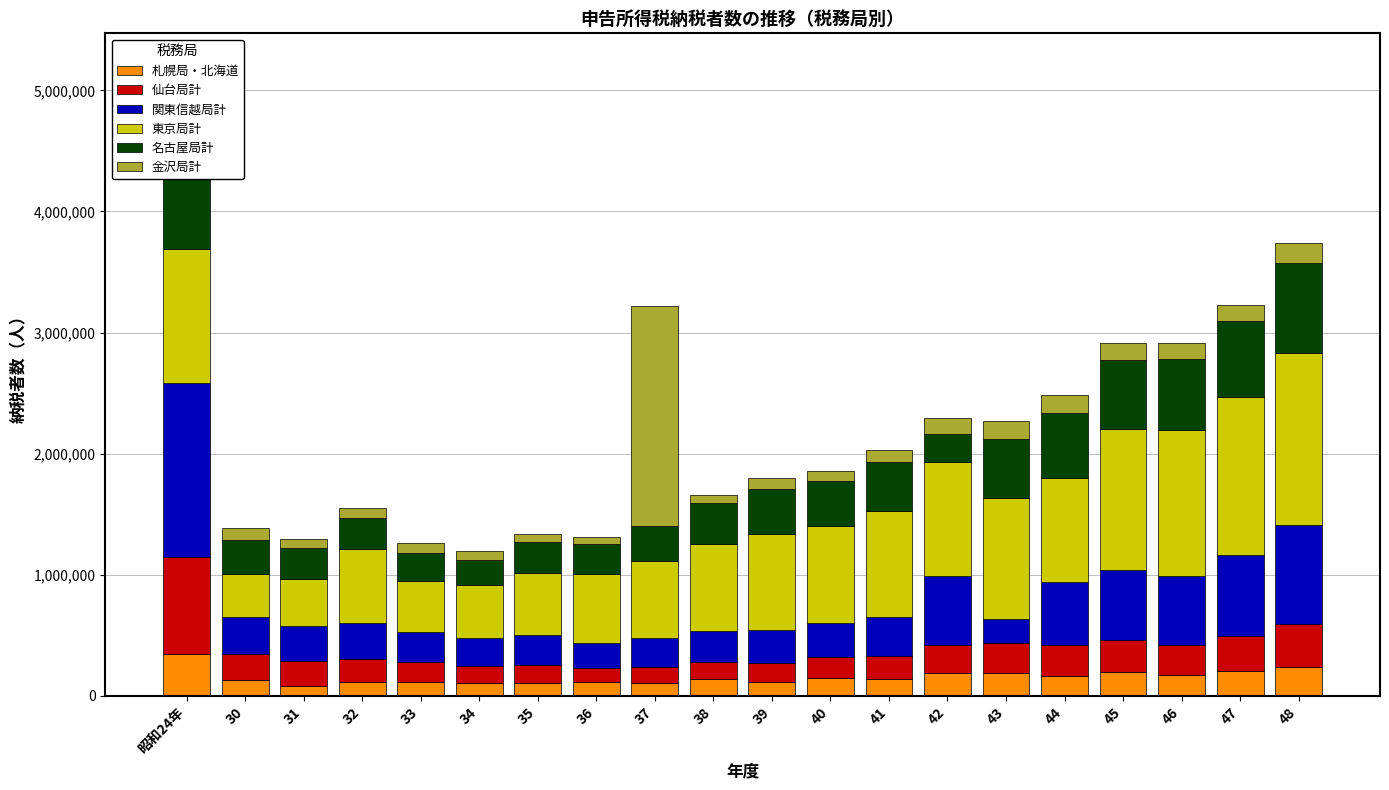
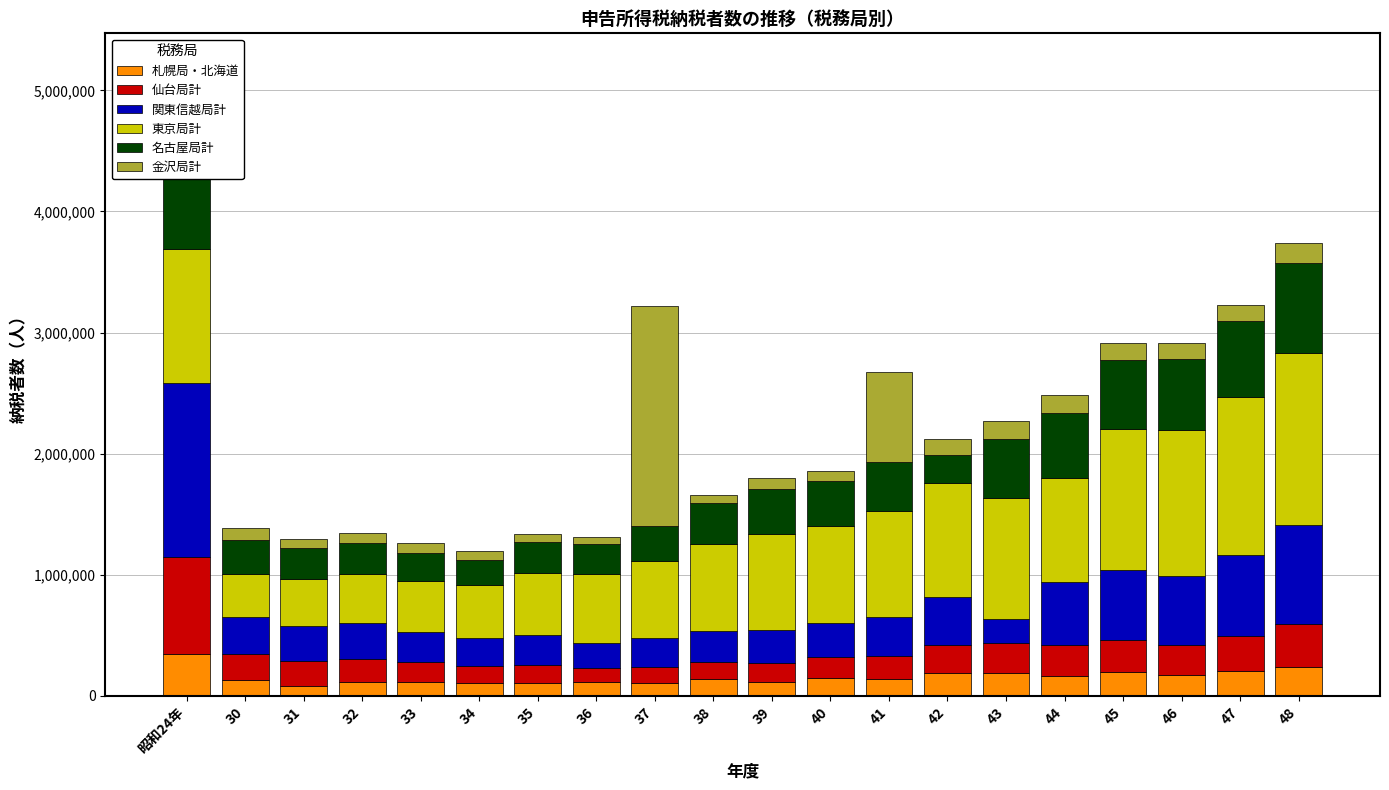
  {
    "札幌局・北海道": {
      "昭和24年": "340,000",
      "30": "130,000",
      "31": "80,000",
      "32": "110,000",
      "33": "120,000",
      "34": "100,000",
      "35": "110,000",
      "36": "110,000",
      "37": "110,000",
      "38": "140,000",
      "39": "110,000",
      "40": "150,000",
      "41": "140,000",
      "42": "190,000",
      "43": "190,000",
      "44": "170,000",
      "45": "190,000",
      "46": "170,000",
      "47": "210,000",
      "48": "240,000"
    },
    "仙台局計": {
      "昭和24年": "800,000",
      "30": "220,000",
      "31": "210,000",
      "32": "190,000",
      "33": "160,000",
      "34": "140,000",
      "35": "150,000",
      "36": "120,000",
      "37": "130,000",
      "38": "140,000",
      "39": "150,000",
      "40": "170,000",
      "41": "180,000",
      "42": "230,000",
      "43": "250,000",
      "44": "260,000",
      "45": "270,000",
      "46": "240,000",
      "47": "280,000",
      "48": "350,000"
    },
    "関東信越局計": {
      "昭和24年": "1,440,000",
      "30": "310,000",
      "31": "290,000",
      "32": "300,000",
      "33": "250,000",
      "34": "230,000",
      "35": "250,000",
      "36": "210,000",
      "37": "240,000",
      "38": "250,000",
      "39": "270,000",
      "40": "280,000",
      "41": "330,000",
-     "42": "570,000",
+     "42": "400,000",
      "43": "190,000",
      "44": "520,000",
      "45": "570,000",
      "46": "580,000",
      "47": "670,000",
      "48": "820,000"
    },
    "東京局計": {
      "昭和24年": "1,100,000",
      "30": "350,000",
      "31": "380,000",
-     "32": "610,000",
+     "32": "400,000",
      "33": "420,000",
      "34": "440,000",
      "35": "510,000",
      "36": "570,000",
      "37": "640,000",
      "38": "720,000",
      "39": "790,000",
      "40": "800,000",
      "41": "870,000",
      "42": "940,000",
      "43": "1,010,000",
      "44": "860,000",
      "45": "1,170,000",
      "46": "1,210,000",
      "47": "1,300,000",
      "48": "1,420,000"
    },
    "名古屋局計": {
      "30": "280,000",
      "31": "260,000",
      "32": "260,000",
      "33": "240,000",
      "34": "200,000",
      "35": "250,000",
      "36": "250,000",
      "37": "290,000",
      "38": "330,000",
      "39": "380,000",
      "40": "370,000",
      "41": "400,000",
      "42": "230,000",
      "43": "480,000",
      "44": "540,000",
      "45": "570,000",
      "46": "590,000",
      "47": "630,000",
      "48": "750,000"
    },
    "金沢局計": {
      "30": "100,000",
      "31": "80,000",
      "32": "80,000",
      "33": "80,000",
      "34": "70,000",
      "35": "70,000",
      "36": "60,000",
      "37": "1,820,000",
      "38": "70,000",
      "39": "90,000",
      "40": "90,000",
-     "41": "100,000",
+     "41": "750,000",
      "42": "130,000",
      "43": "150,000",
      "44": "150,000",
      "45": "140,000",
      "46": "130,000",
      "47": "140,000",
      "48": "160,000"
    }
  }
